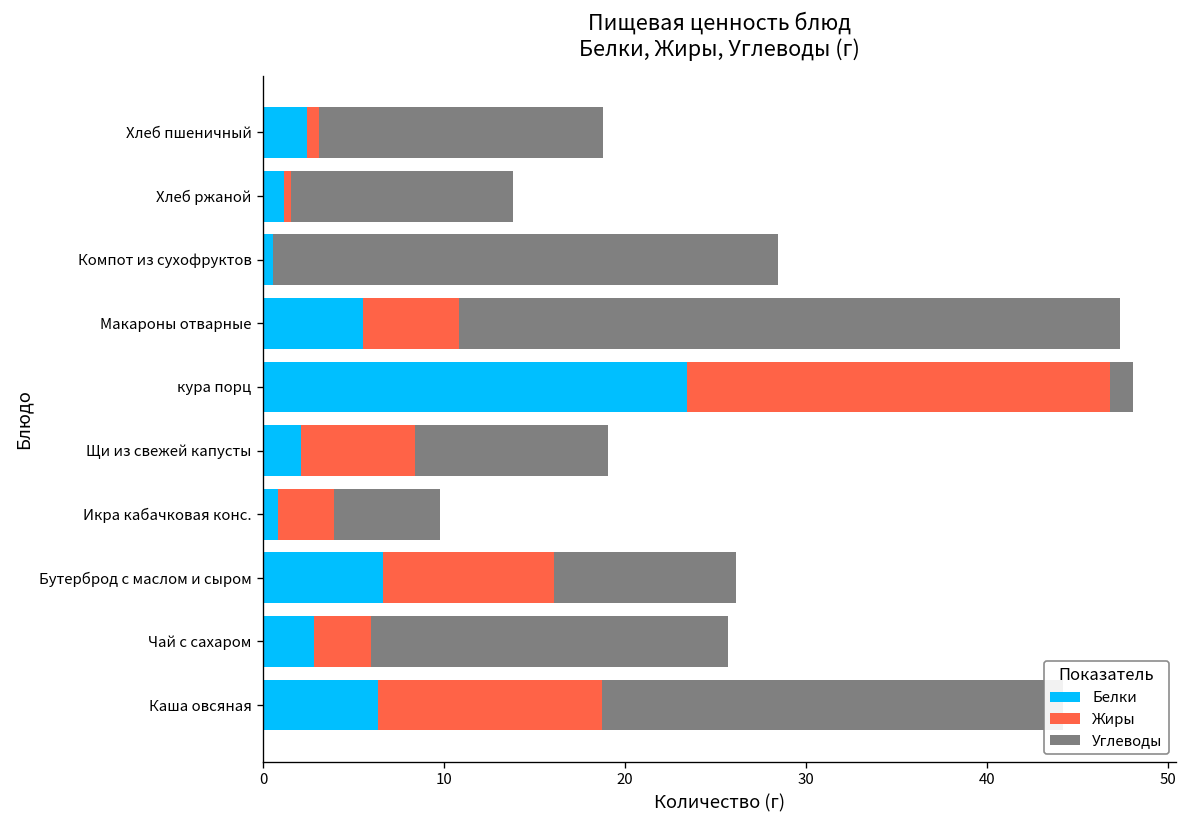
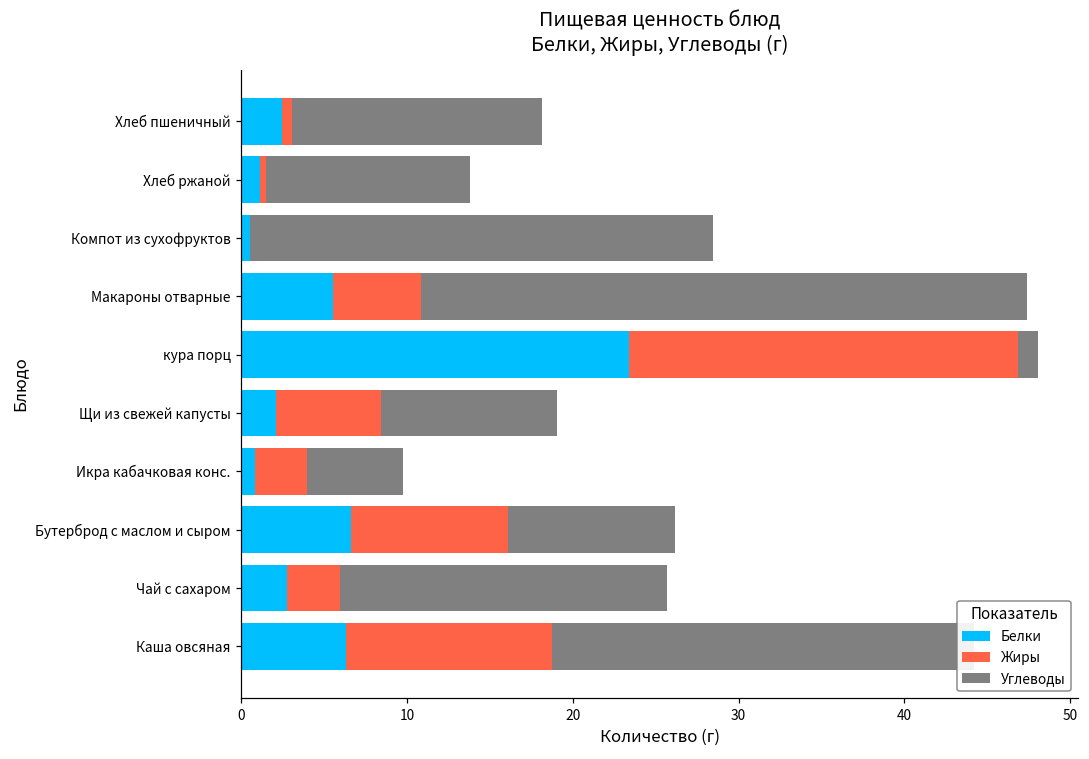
  {
    "Белки": {
      "Хлеб пшеничный": 2.4,
      "Хлеб ржаной": 1.1,
      "Компот из сухофруктов": 0.6,
      "Макароны отварные": 5.5,
      "кура порц": 23.4,
      "Щи из свежей капусты": 2.1,
      "Икра кабачковая конс.": 0.8,
      "Бутерброд с маслом и сыром": 6.6,
      "Чай с сахаром": 2.8,
      "Каша овсяная": 6.3
    },
    "Жиры": {
      "Хлеб пшеничный": 0.6,
      "Хлеб ржаной": 0.4,
      "Компот из сухофруктов": 0.0,
      "Макароны отварные": 5.3,
      "кура порц": 23.4,
      "Щи из свежей капусты": 6.3,
      "Икра кабачковая конс.": 3.1,
      "Бутерброд с маслом и сыром": 9.5,
      "Чай с сахаром": 3.2,
      "Каша овсяная": 12.4
    },
    "Углеводы": {
-     "Хлеб пшеничный": 15.7,
+     "Хлеб пшеничный": 15.1,
      "Хлеб ржаной": 12.3,
      "Компот из сухофруктов": 27.9,
      "Макароны отварные": 36.6,
      "кура порц": 1.2,
      "Щи из свежей капусты": 10.6,
      "Икра кабачковая конс.": 5.8,
      "Бутерброд с маслом и сыром": 10.1,
      "Чай с сахаром": 19.7
    }
  }
